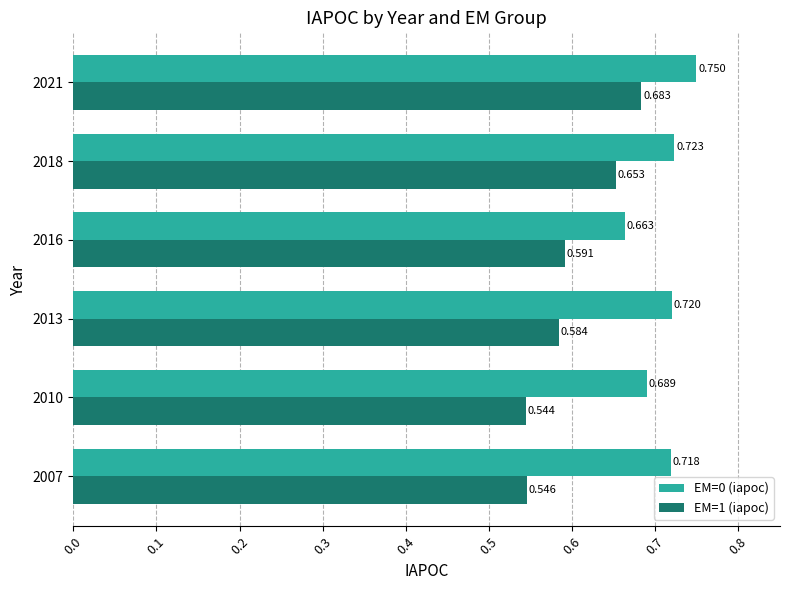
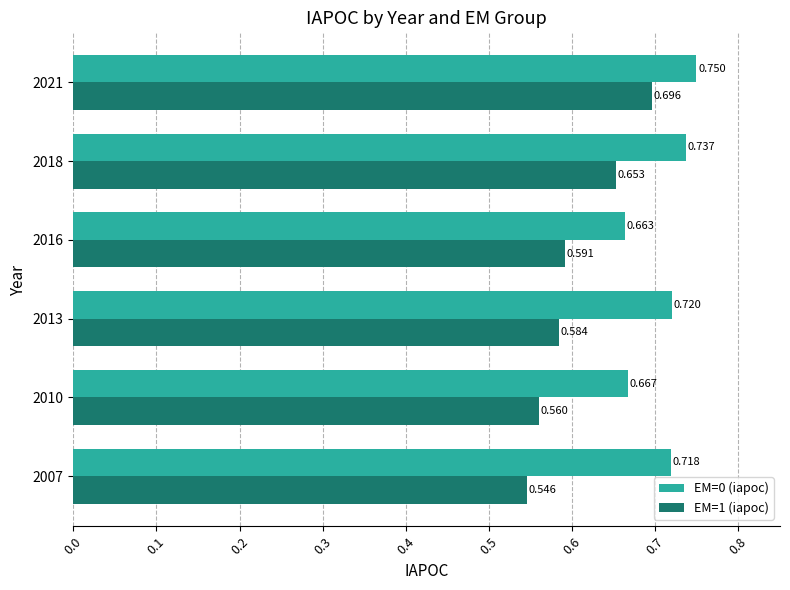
  {
    "EM=0 (iapoc)": {
      "2021": 0.750,
-     "2018": 0.723,
+     "2018": 0.737,
      "2016": 0.663,
      "2013": 0.720,
-     "2010": 0.689,
+     "2010": 0.667,
      "2007": 0.718
    },
    "EM=1 (iapoc)": {
-     "2021": 0.683,
+     "2021": 0.696,
      "2018": 0.653,
      "2016": 0.591,
      "2013": 0.584,
-     "2010": 0.544,
+     "2010": 0.560,
      "2007": 0.546
    }
  }
